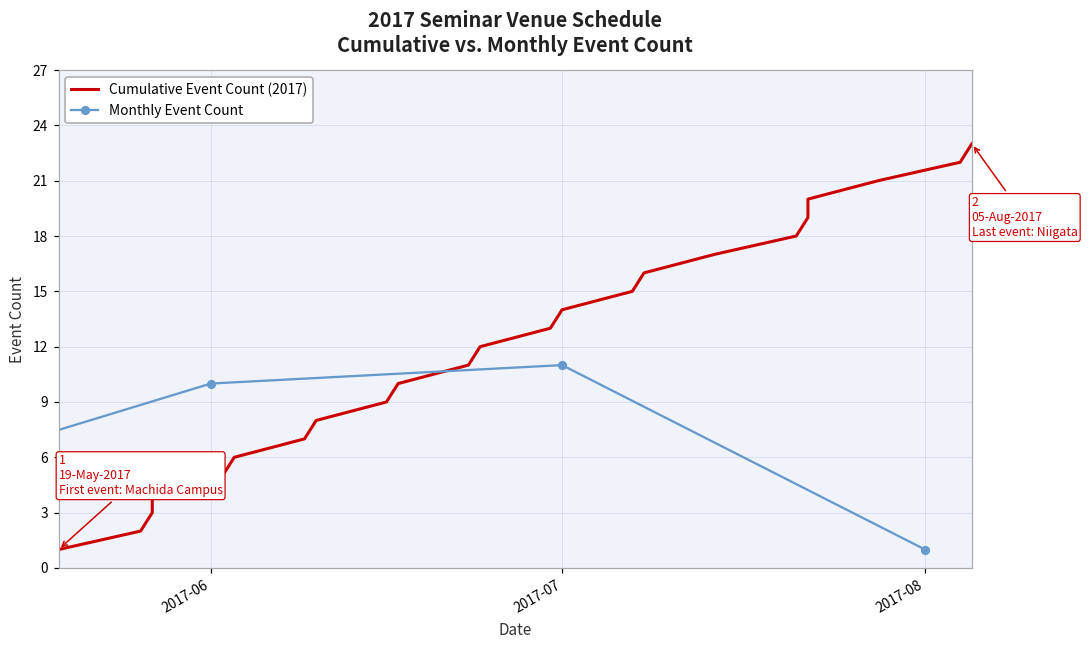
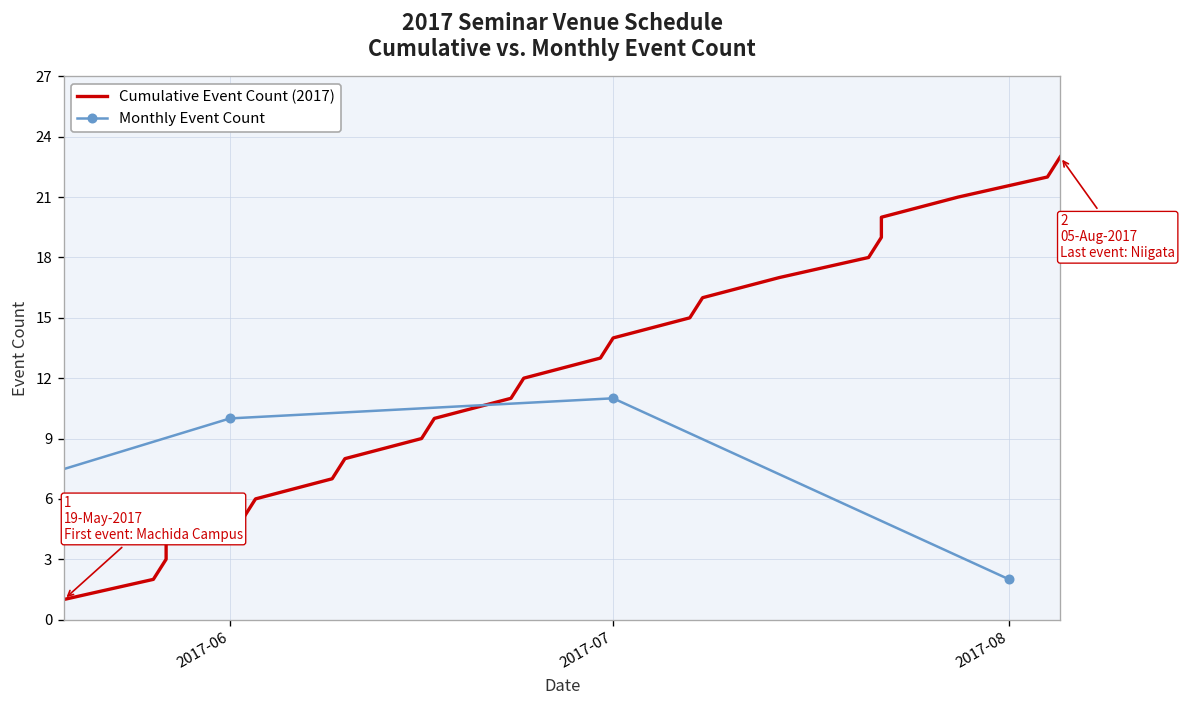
  {
    "Monthly Event Count": {
      "2017-06": 10,
      "2017-07": 11,
-     "2017-08": 1
+     "2017-08": 2
    }
  }
